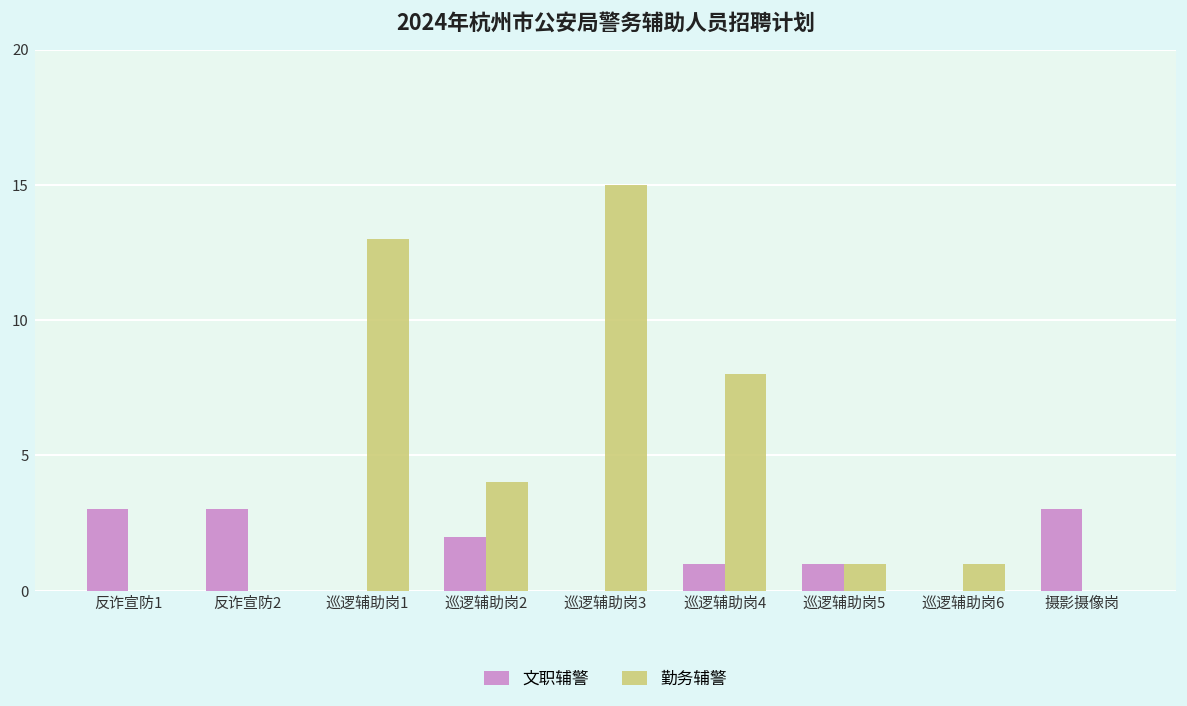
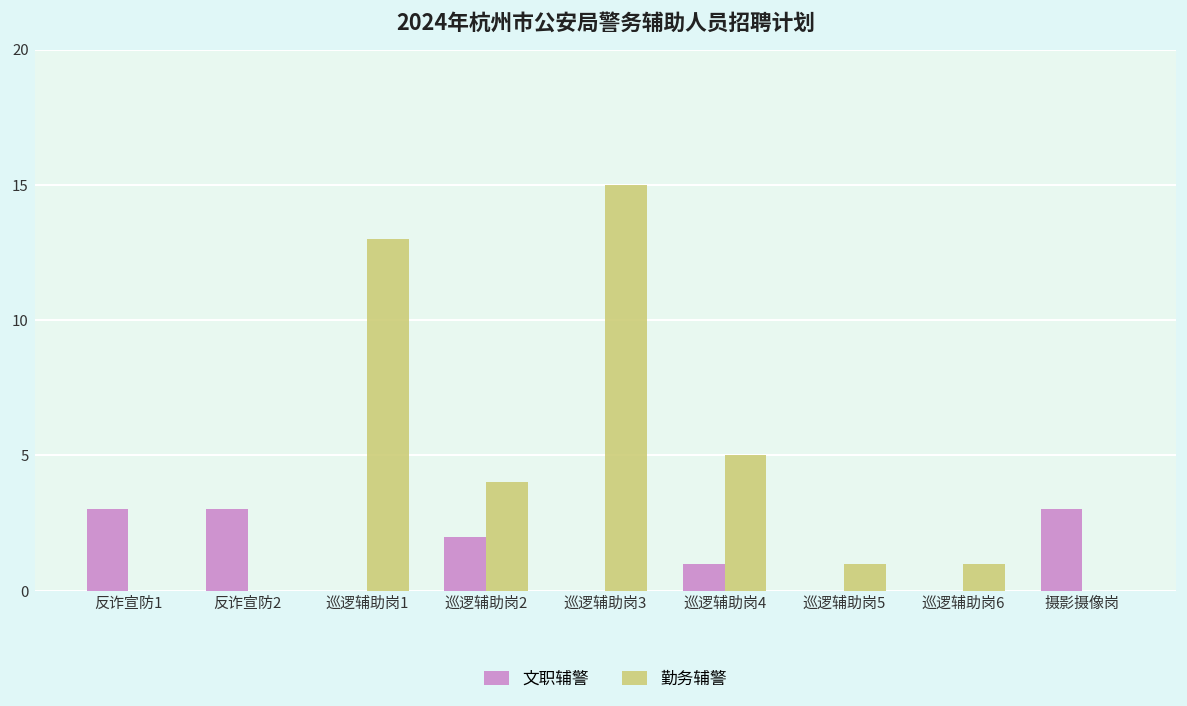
  {
    "文职辅警": {
      "反诈宣防1": 3,
      "反诈宣防2": 3,
      "巡逻辅助岗1": 0,
      "巡逻辅助岗2": 2,
      "巡逻辅助岗3": 0,
      "巡逻辅助岗4": 1,
-     "巡逻辅助岗5": 1,
+     "巡逻辅助岗5": 0,
      "巡逻辅助岗6": 0,
      "摄影摄像岗": 3
    },
    "勤务辅警": {
      "反诈宣防1": 0,
      "反诈宣防2": 0,
      "巡逻辅助岗1": 13,
      "巡逻辅助岗2": 4,
      "巡逻辅助岗3": 15,
-     "巡逻辅助岗4": 8,
+     "巡逻辅助岗4": 5,
      "巡逻辅助岗5": 1,
      "巡逻辅助岗6": 1,
      "摄影摄像岗": 0
    }
  }
